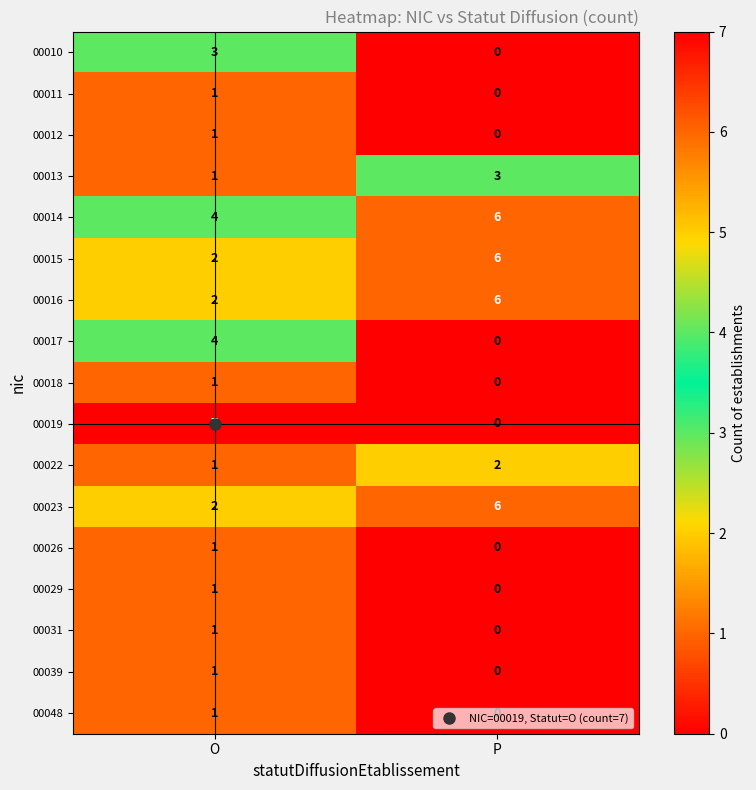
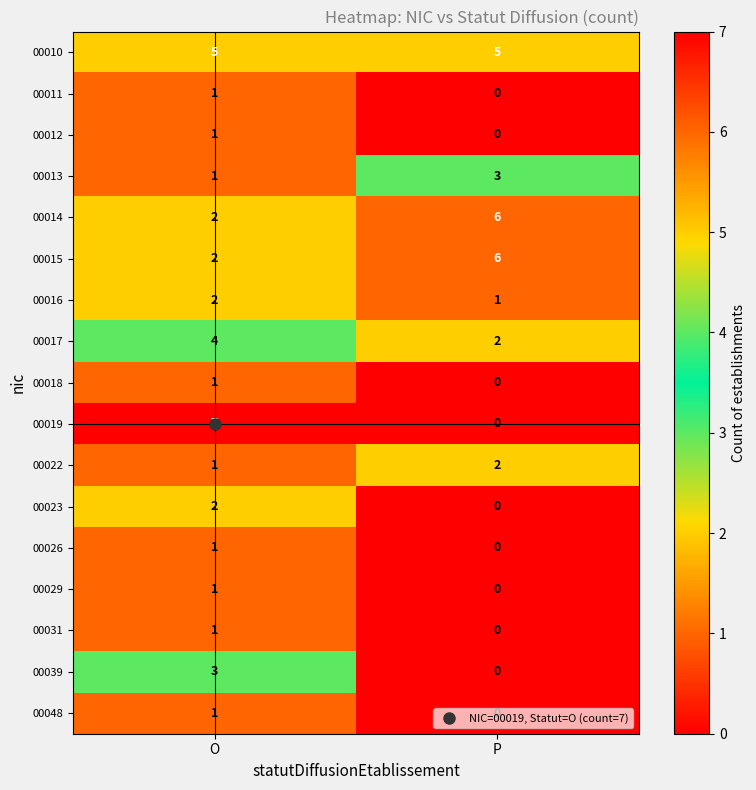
  {
    "00010": {
-     "O": 3,
-     "P": 0
+     "O": 5,
+     "P": 5
    },
    "00011": {
      "O": 1,
      "P": 0
    },
    "00012": {
      "O": 1,
      "P": 0
    },
    "00013": {
      "O": 1,
      "P": 3
    },
    "00014": {
-     "O": 4,
+     "O": 2,
      "P": 6
    },
    "00015": {
      "O": 2,
      "P": 6
    },
    "00016": {
      "O": 2,
-     "P": 6
+     "P": 1
    },
    "00017": {
      "O": 4,
-     "P": 0
+     "P": 2
    },
    "00018": {
      "O": 1,
      "P": 0
    },
    "00019": {
      "P": 0
    },
    "00022": {
      "O": 1,
      "P": 2
    },
    "00023": {
      "O": 2,
-     "P": 6
+     "P": 0
    },
    "00026": {
      "O": 1,
      "P": 0
    },
    "00029": {
      "O": 1,
      "P": 0
    },
    "00031": {
      "O": 1,
      "P": 0
    },
    "00039": {
-     "O": 1,
+     "O": 3,
      "P": 0
    },
    "00048": {
      "O": 1
    }
  }
